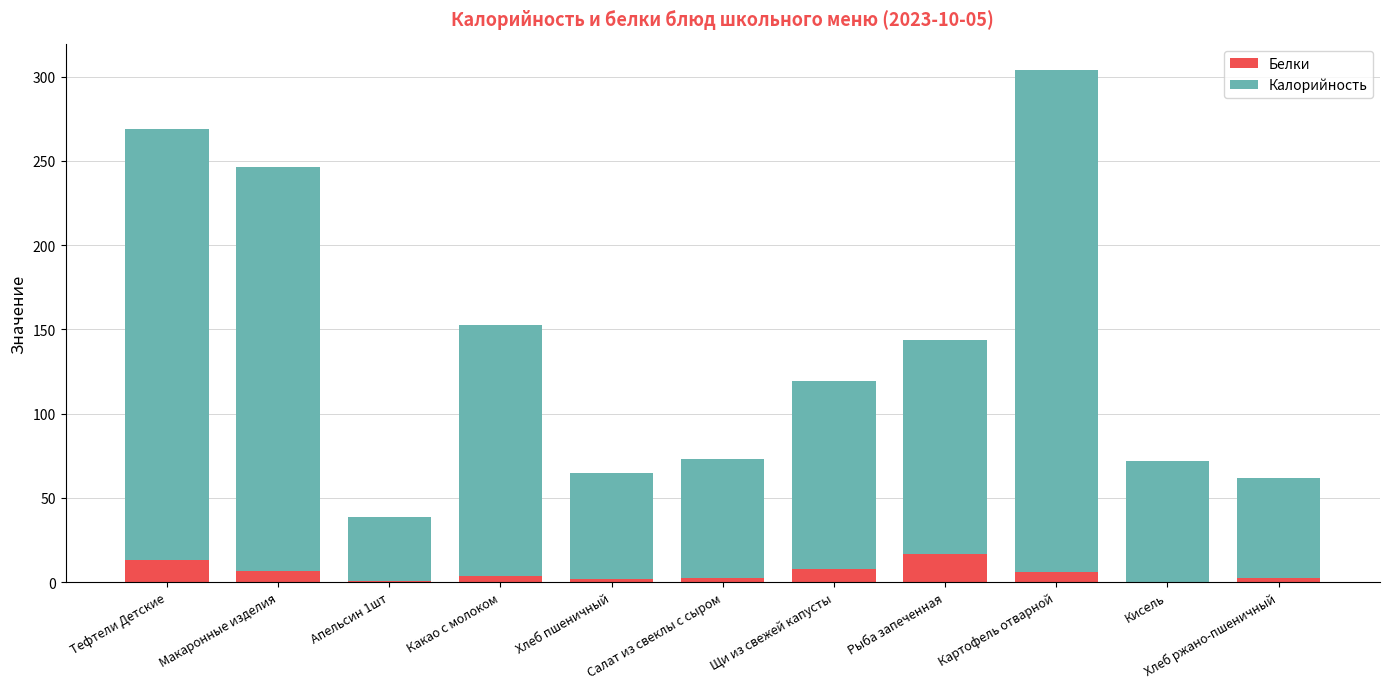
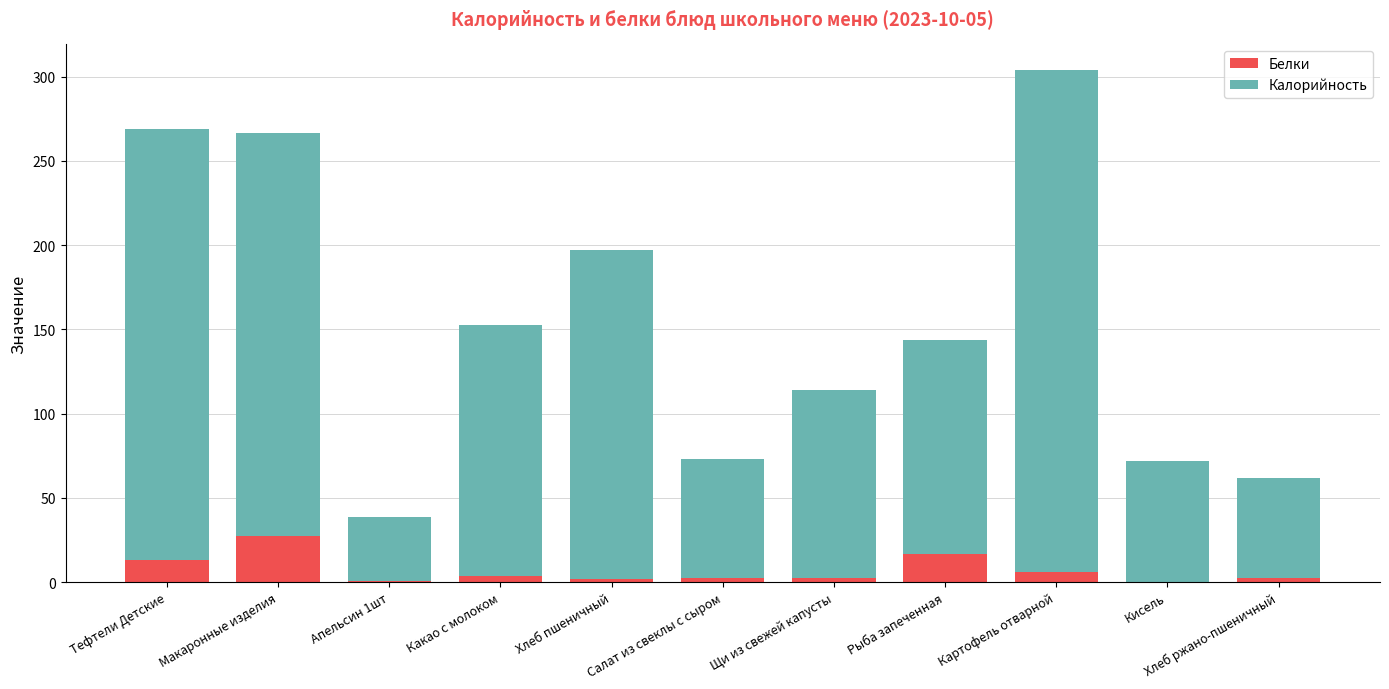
  {
    "Белки": {
      "Тефтели Детские": 13,
-     "Макаронные изделия": 7,
+     "Макаронные изделия": 27,
      "Какао с молоком": 4,
      "Хлеб пшеничный": 2,
      "Салат из свеклы с сыром": 3,
-     "Щи из свежей капусты": 8,
+     "Щи из свежей капусты": 2,
      "Рыба запеченная": 17,
      "Картофель отварной": 6,
      "Кисель": 0,
      "Хлеб ржано-пшеничный": 3
    },
    "Калорийность": {
      "Тефтели Детские": 255,
      "Макаронные изделия": 239,
      "Апельсин 1шт": 38,
      "Какао с молоком": 149,
-     "Хлеб пшеничный": 63,
+     "Хлеб пшеничный": 195,
      "Салат из свеклы с сыром": 70,
      "Щи из свежей капусты": 112,
      "Рыба запеченная": 127,
      "Картофель отварной": 298,
      "Кисель": 72,
      "Хлеб ржано-пшеничный": 59
    }
  }
